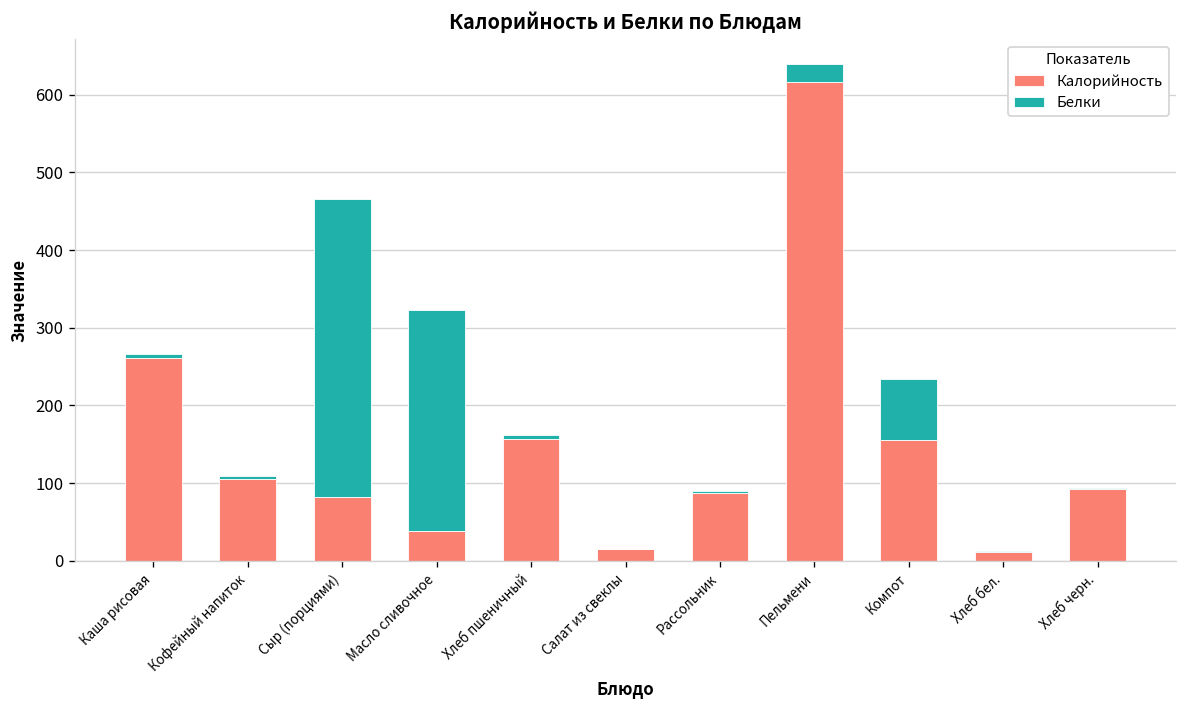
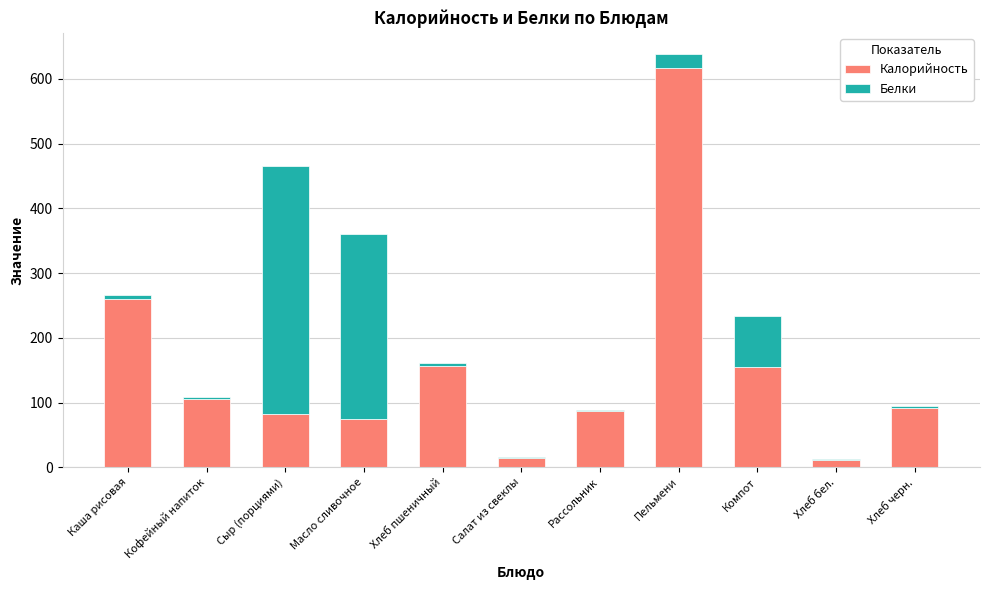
  {
    "Калорийность": {
      "Каша рисовая": 260,
      "Кофейный напиток": 100,
      "Сыр (порциями)": 80,
-     "Масло сливочное": 40,
+     "Масло сливочное": 70,
      "Хлеб пшеничный": 160,
      "Салат из свеклы": 10,
      "Рассольник": 90,
      "Пельмени": 620,
      "Компот": 150,
      "Хлеб бел.": 10,
      "Хлеб черн.": 90
    },
    "Белки": {
      "Каша рисовая": 10,
      "Кофейный напиток": 0,
      "Сыр (порциями)": 380,
      "Масло сливочное": 280,
      "Хлеб пшеничный": 0,
      "Пельмени": 20,
      "Компот": 80
    }
  }
